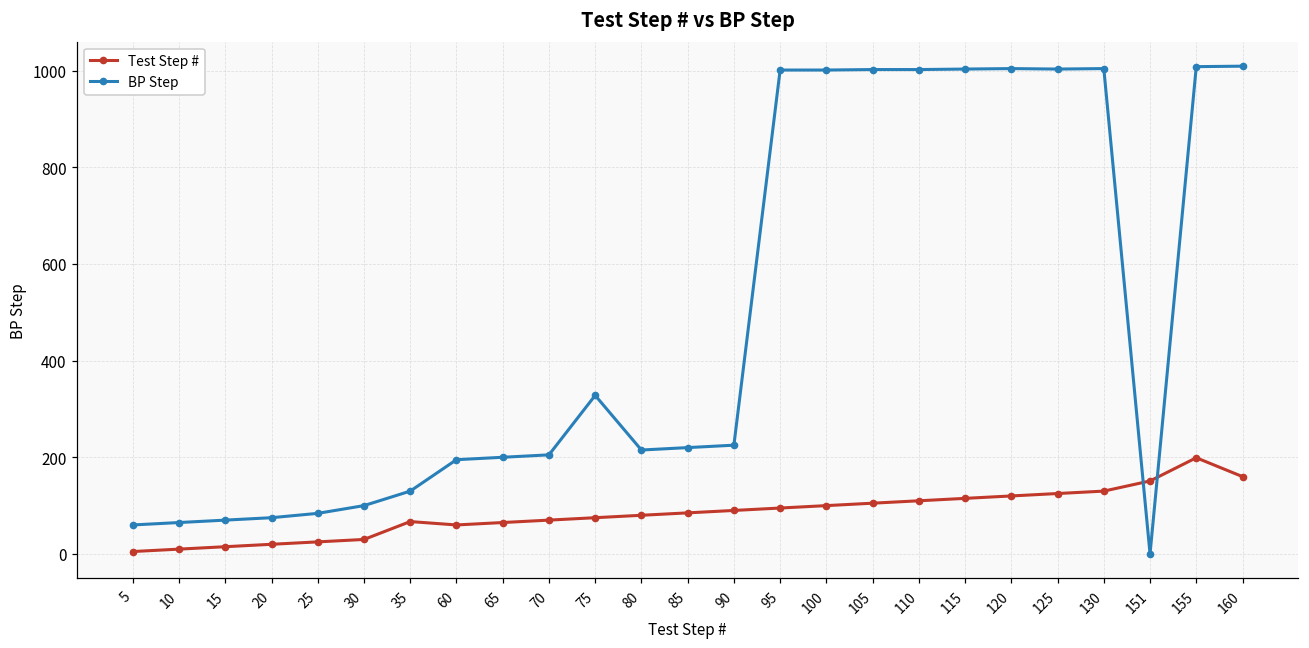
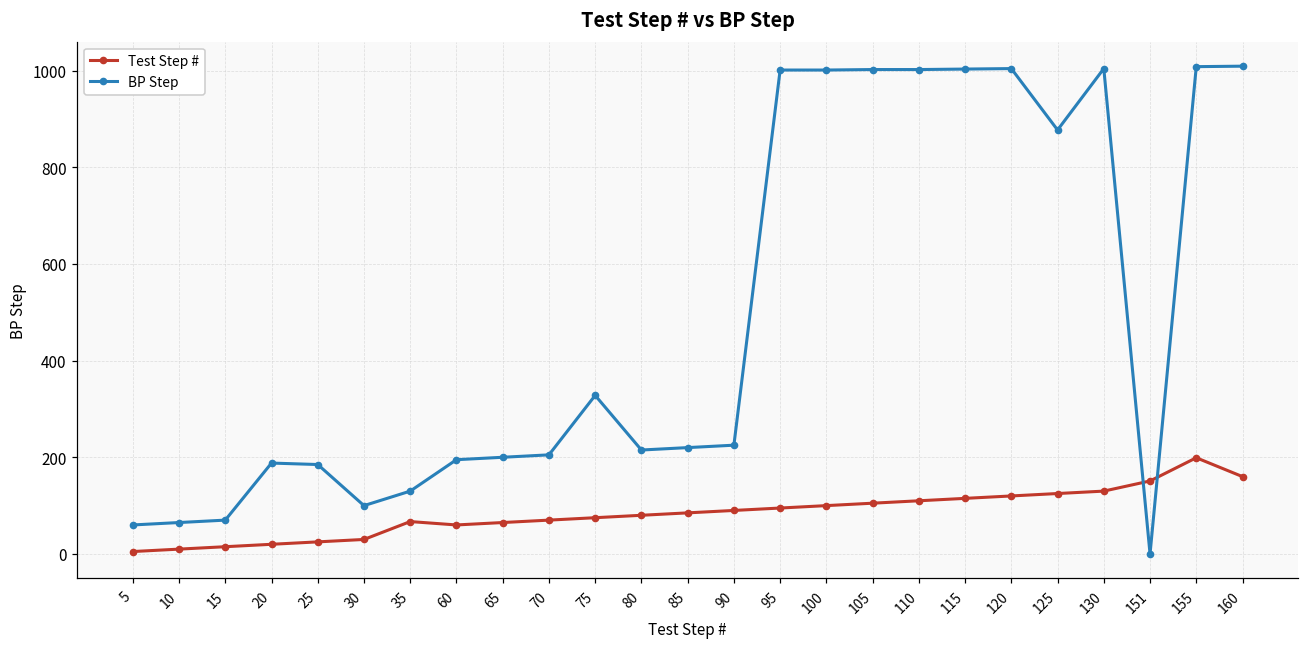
  {
    "Test Step #": {
      "5": 10,
      "10": 10,
      "15": 20,
      "20": 20,
      "25": 30,
      "30": 30,
      "35": 70,
      "60": 60,
      "65": 70,
      "70": 70,
      "75": 80,
      "80": 80,
      "85": 90,
      "90": 90,
      "95": 100,
      "100": 100,
      "105": 110,
      "110": 110,
      "115": 120,
      "120": 120,
      "125": 130,
      "130": 130,
      "151": 150,
      "155": 200,
      "160": 160
    },
    "BP Step": {
      "5": 60,
      "10": 70,
      "15": 70,
-     "20": 80,
-     "25": 80,
+     "20": 190,
+     "25": 190,
      "30": 100,
      "35": 130,
      "60": 200,
      "65": 200,
      "70": 210,
      "75": 330,
      "80": 220,
      "85": 220,
      "90": 230,
      "95": 1000,
      "100": 1000,
      "105": 1000,
      "110": 1000,
      "115": 1000,
      "120": 1000,
-     "125": 1000,
+     "125": 880,
      "130": 1000,
      "151": 0,
      "155": 1010,
      "160": 1010
    }
  }
